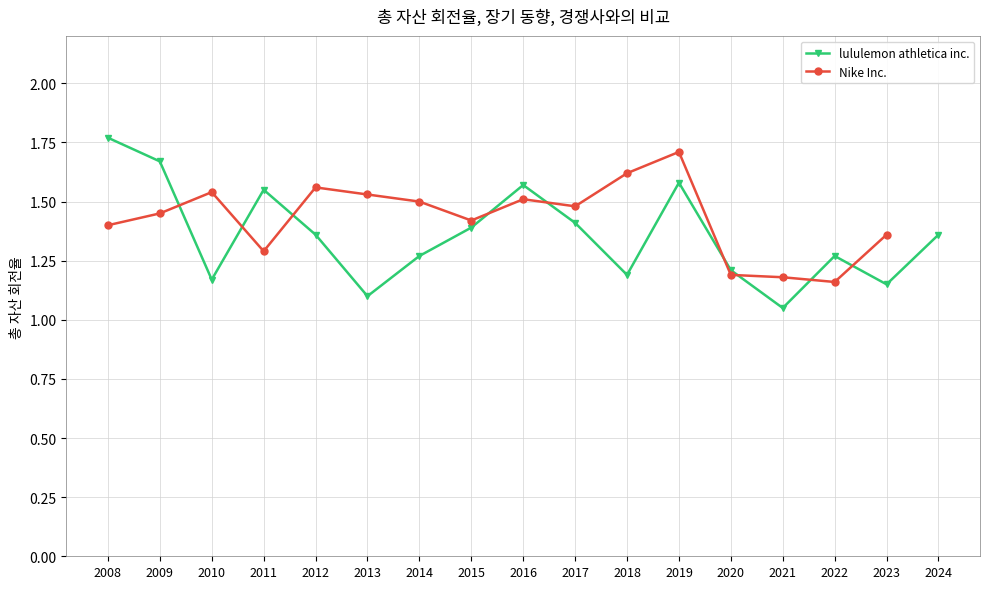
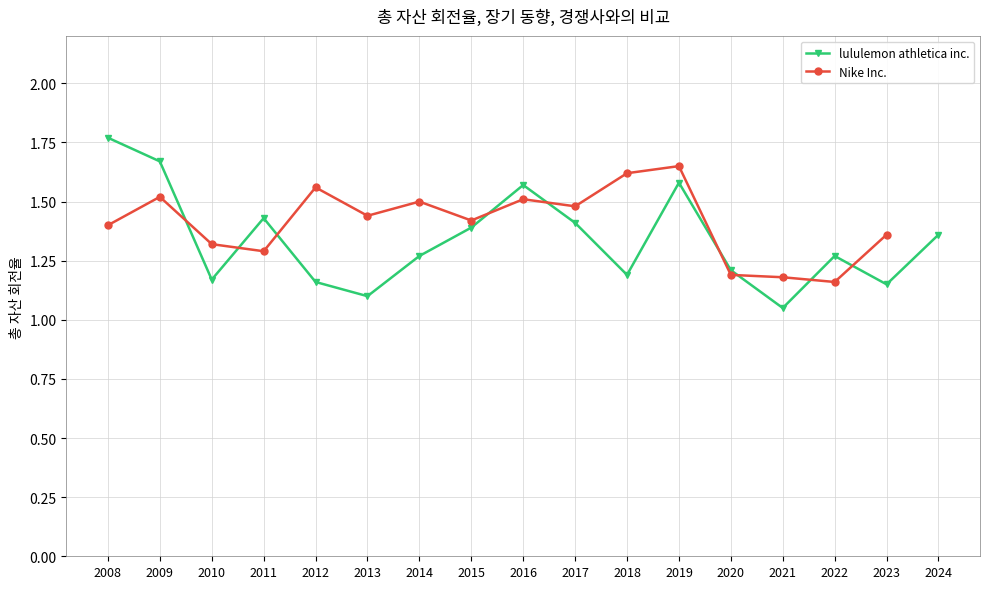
  {
    "lululemon athletica inc.": {
      "2008": 1.77,
      "2009": 1.67,
      "2010": 1.17,
-     "2011": 1.55,
-     "2012": 1.36,
+     "2011": 1.43,
+     "2012": 1.16,
      "2013": 1.10,
      "2014": 1.27,
      "2015": 1.39,
      "2016": 1.57,
      "2017": 1.41,
      "2018": 1.19,
      "2019": 1.58,
      "2020": 1.21,
      "2021": 1.05,
      "2022": 1.27,
      "2023": 1.15,
      "2024": 1.36
    },
    "Nike Inc.": {
      "2008": 1.40,
-     "2009": 1.45,
-     "2010": 1.54,
+     "2009": 1.52,
+     "2010": 1.32,
      "2011": 1.29,
      "2012": 1.56,
-     "2013": 1.53,
+     "2013": 1.44,
      "2014": 1.50,
      "2015": 1.42,
      "2016": 1.51,
      "2017": 1.48,
      "2018": 1.62,
-     "2019": 1.71,
+     "2019": 1.65,
      "2020": 1.19,
      "2021": 1.18,
      "2022": 1.16,
      "2023": 1.36
    }
  }
